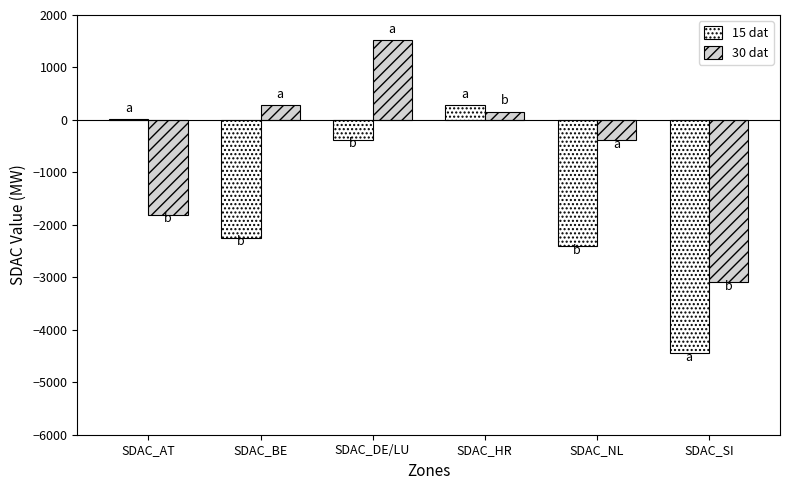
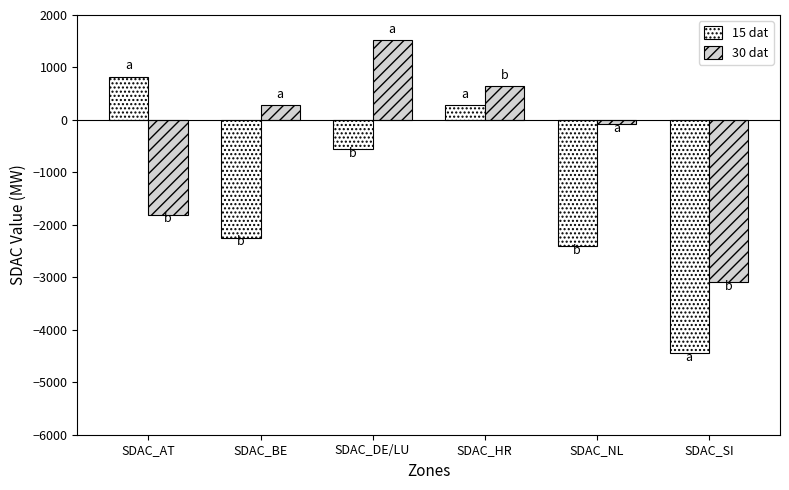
  {
    "15 dat": {
-     "SDAC_AT": 0,
+     "SDAC_AT": 800,
      "SDAC_BE": -2200,
-     "SDAC_DE/LU": -400,
+     "SDAC_DE/LU": -600,
      "SDAC_HR": 300,
      "SDAC_NL": -2400,
      "SDAC_SI": -4400
    },
    "30 dat": {
      "SDAC_AT": -1800,
      "SDAC_BE": 300,
      "SDAC_DE/LU": 1500,
-     "SDAC_HR": 200,
-     "SDAC_NL": -400,
+     "SDAC_HR": 700,
+     "SDAC_NL": -100,
      "SDAC_SI": -3100
    }
  }
